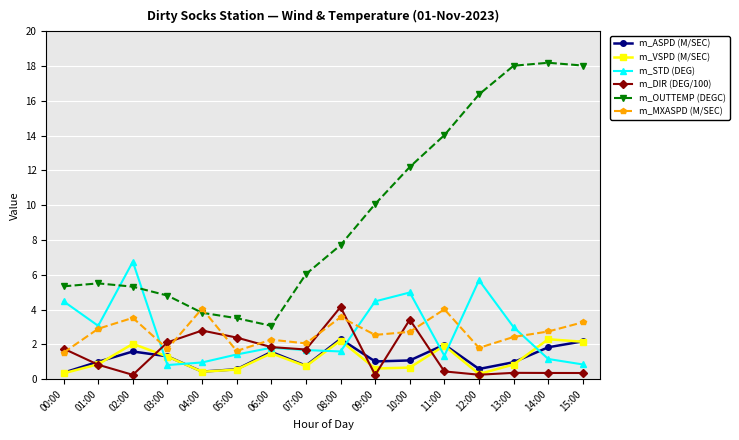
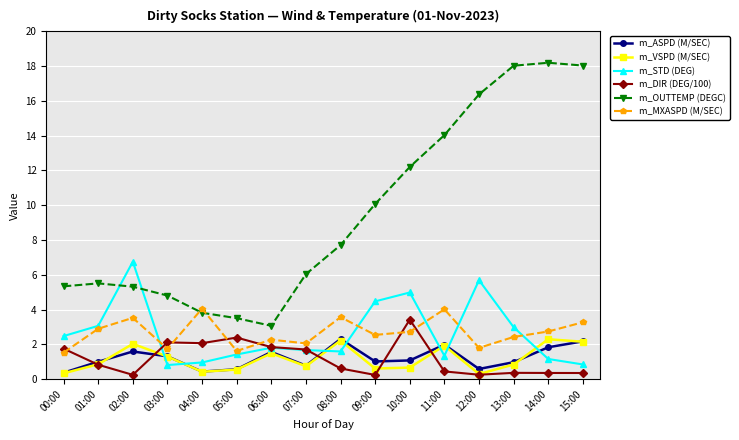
  {
    "m_ASPD (M/SEC)": {
      "02:00": 1.6,
      "09:00": 1.0,
      "10:00": 1.1,
      "12:00": 0.6,
      "14:00": 1.8
    },
    "m_VSPD (M/SEC)": {
      "02:00": 2.0,
      "09:00": 0.6,
      "10:00": 0.7,
      "14:00": 2.3
    },
    "m_STD (DEG)": {
-     "00:00": 4.5,
+     "00:00": 2.5,
      "01:00": 3.1,
      "02:00": 6.8,
      "03:00": 0.8,
      "04:00": 1.0,
      "05:00": 1.4,
      "08:00": 1.6,
      "09:00": 4.5,
      "10:00": 5.0,
      "11:00": 1.4,
      "12:00": 5.7,
      "13:00": 3.0,
      "14:00": 1.2,
      "15:00": 0.9
    },
    "m_DIR (DEG/100)": {
      "00:00": 1.8,
      "02:00": 0.3,
      "03:00": 2.1,
-     "04:00": 2.8,
+     "04:00": 2.1,
      "05:00": 2.4,
-     "08:00": 4.2,
+     "08:00": 0.6,
      "09:00": 0.2,
      "10:00": 3.4,
      "11:00": 0.5,
      "13:00": 0.4,
      "14:00": 0.4,
      "15:00": 0.4
    },
    "m_OUTTEMP (DEGC)": {
      "00:00": 5.3,
      "01:00": 5.5,
      "02:00": 5.3,
      "03:00": 4.8,
      "04:00": 3.8,
      "05:00": 3.5,
      "06:00": 3.1,
      "07:00": 6.0,
      "08:00": 7.7,
      "09:00": 10.1,
      "10:00": 12.2,
      "11:00": 14.0,
      "12:00": 16.4,
      "13:00": 18.0,
      "14:00": 18.2,
      "15:00": 18.0
    },
    "m_MXASPD (M/SEC)": {
      "00:00": 1.5,
      "01:00": 2.9,
      "02:00": 3.5,
      "03:00": 1.7,
      "04:00": 4.1,
      "05:00": 1.6,
      "06:00": 2.3,
      "07:00": 2.1,
      "08:00": 3.6,
      "09:00": 2.5,
      "10:00": 2.7,
      "11:00": 4.0,
      "12:00": 1.8,
      "13:00": 2.4,
      "14:00": 2.7,
      "15:00": 3.3
    }
  }
